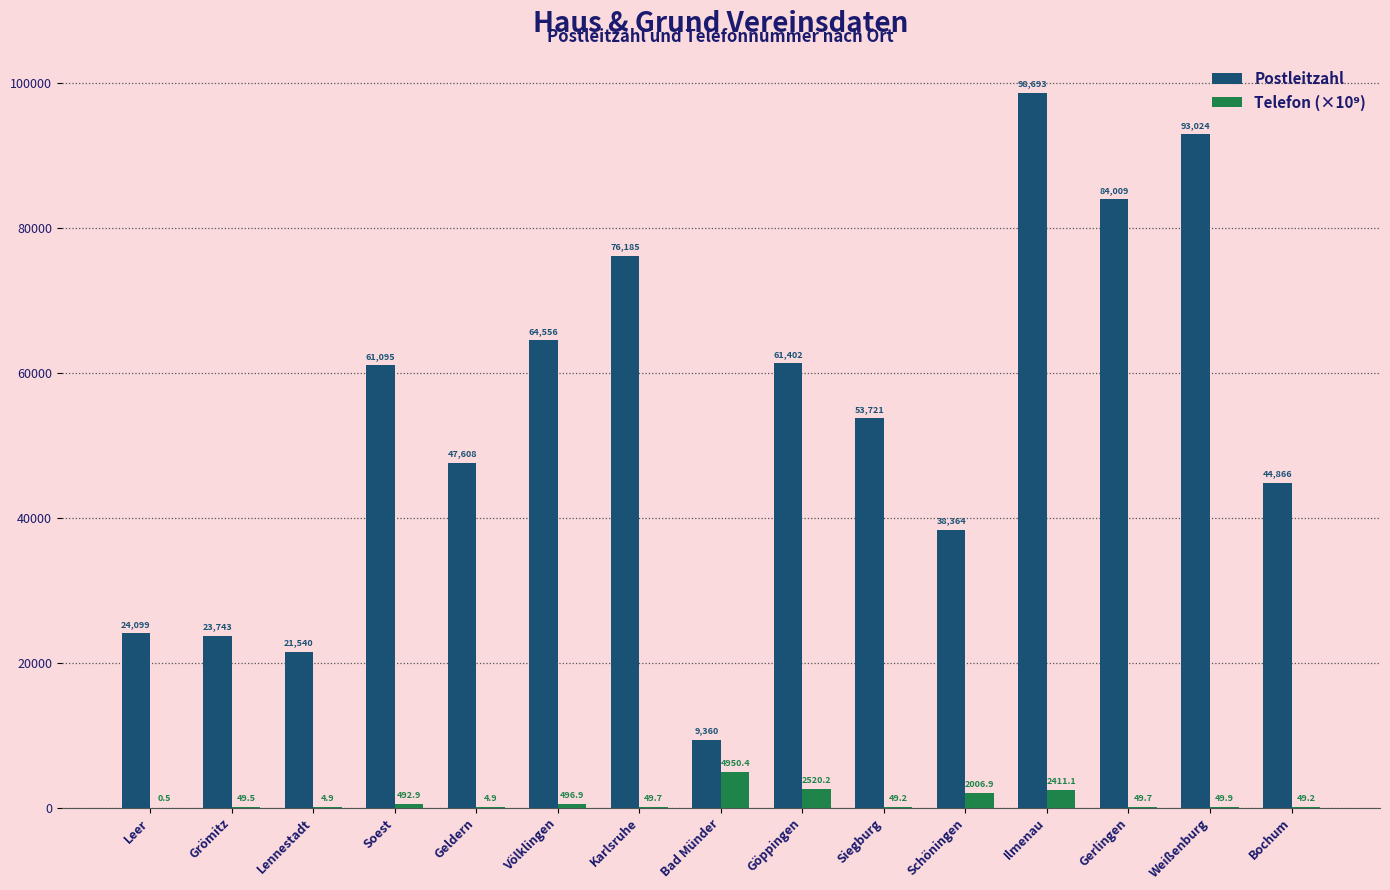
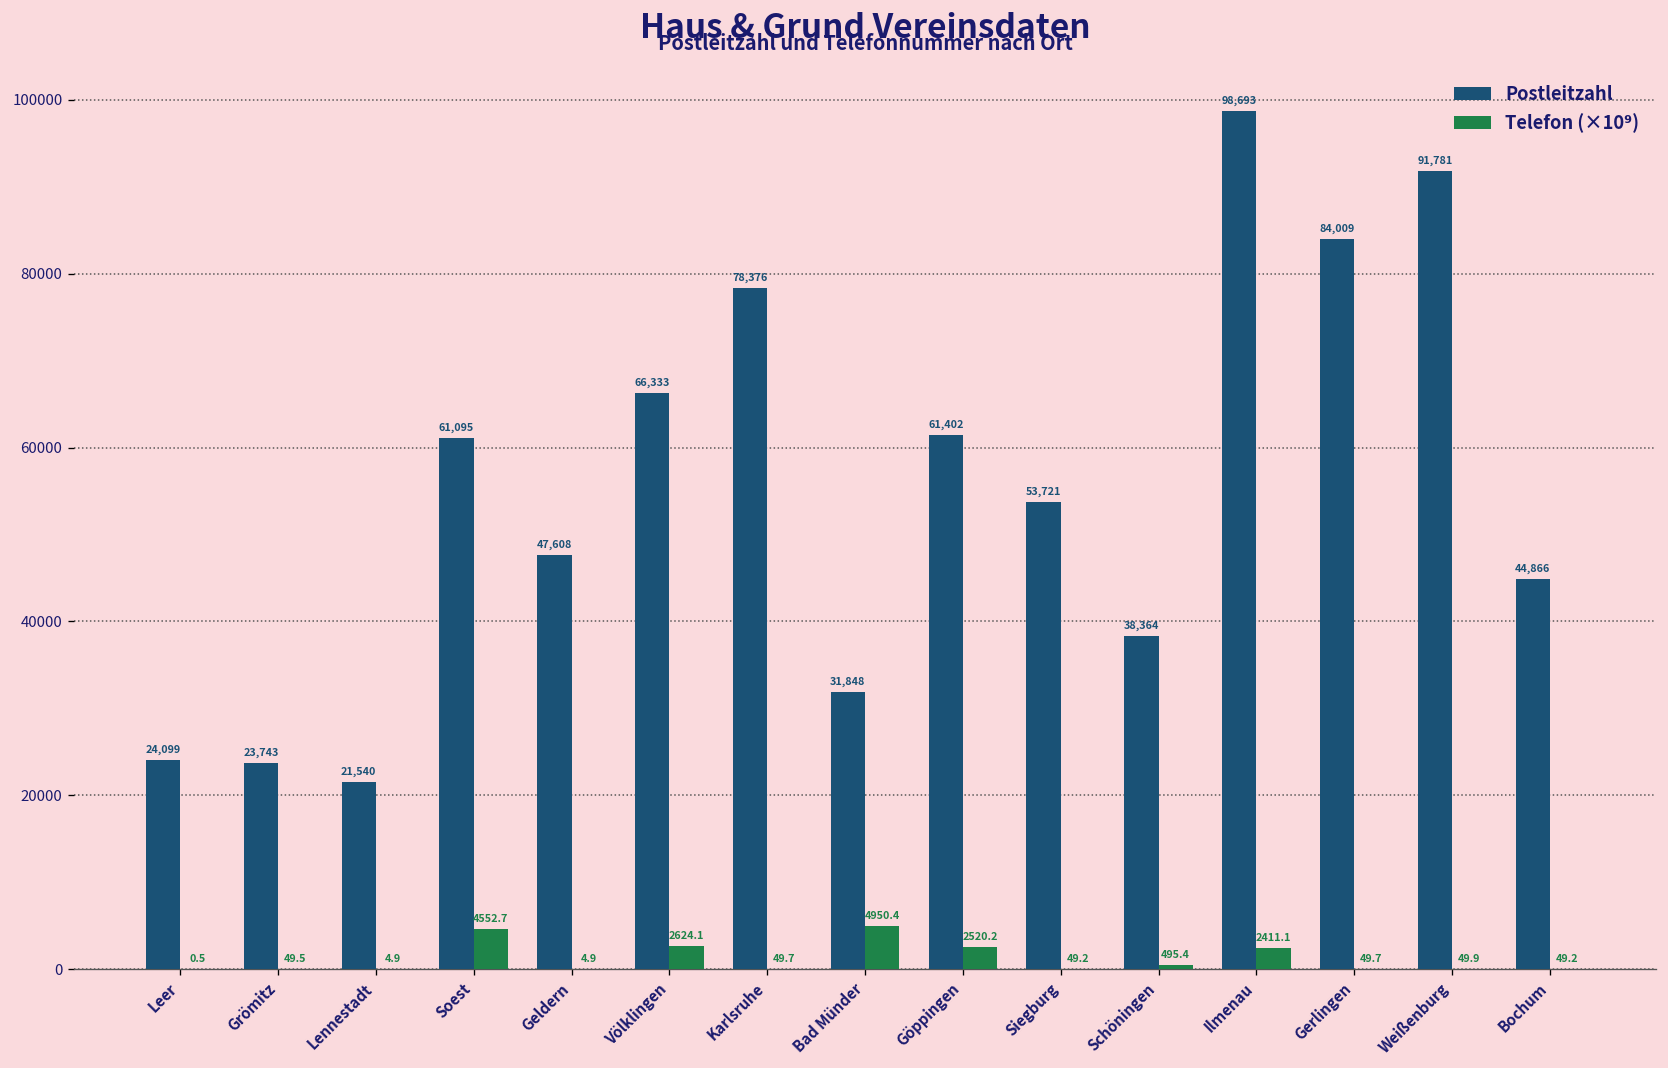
  {
    "Postleitzahl": {
      "Leer": "24,099",
      "Grömitz": "23,743",
      "Lennestadt": "21,540",
      "Soest": "61,095",
      "Geldern": "47,608",
-     "Völklingen": "64,556",
-     "Karlsruhe": "76,185",
-     "Bad Münder": "9,360",
+     "Völklingen": "66,333",
+     "Karlsruhe": "78,376",
+     "Bad Münder": "31,848",
      "Göppingen": "61,402",
      "Siegburg": "53,721",
      "Schöningen": "38,364",
      "Ilmenau": "98,693",
      "Gerlingen": "84,009",
-     "Weißenburg": "93,024",
+     "Weißenburg": "91,781",
      "Bochum": "44,866"
    },
    "Telefon (×10⁹)": {
      "Leer": "0.5",
      "Grömitz": "49.5",
      "Lennestadt": "4.9",
-     "Soest": "492.9",
+     "Soest": "4552.7",
      "Geldern": "4.9",
-     "Völklingen": "496.9",
+     "Völklingen": "2624.1",
      "Karlsruhe": "49.7",
      "Bad Münder": "4950.4",
      "Göppingen": "2520.2",
      "Siegburg": "49.2",
-     "Schöningen": "2006.9",
+     "Schöningen": "495.4",
      "Ilmenau": "2411.1",
      "Gerlingen": "49.7",
      "Weißenburg": "49.9",
      "Bochum": "49.2"
    }
  }
